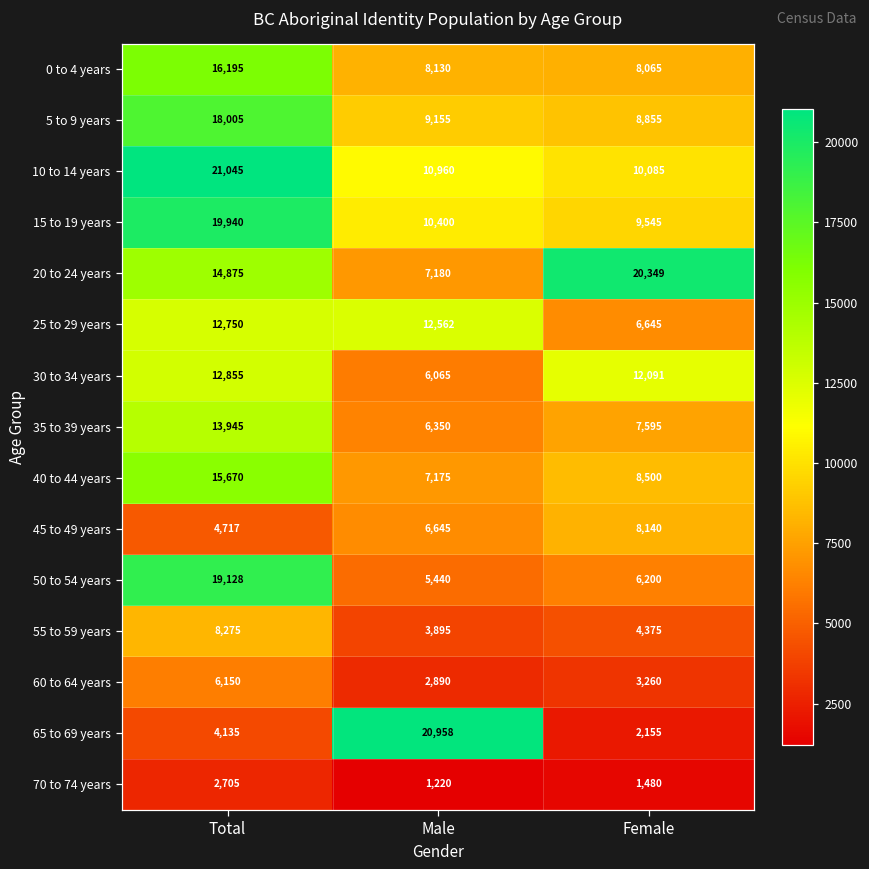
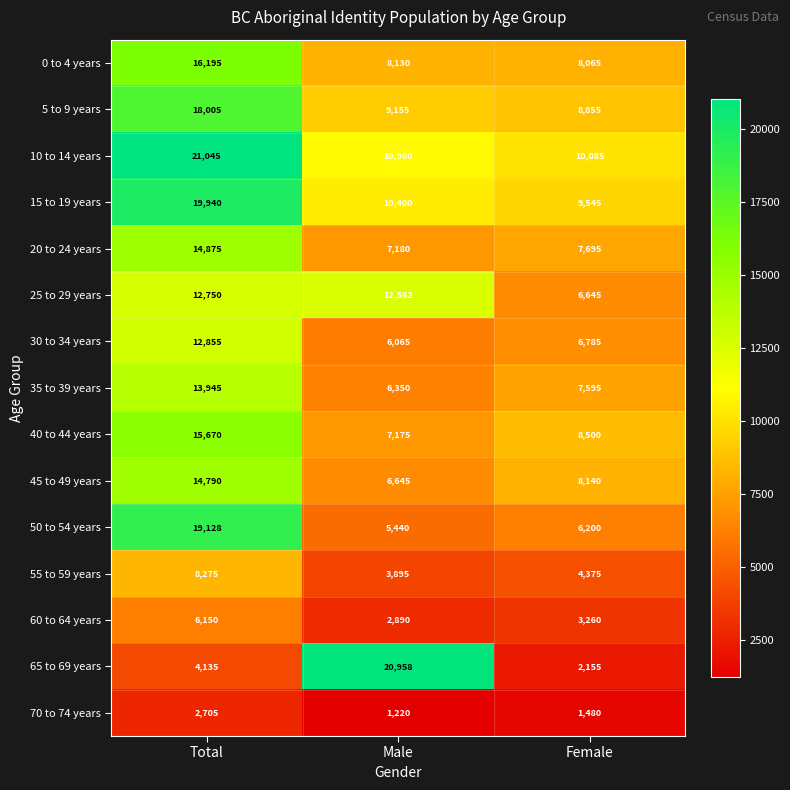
  {
    "0 to 4 years": {
      "Total": "16,195",
      "Male": "8,130",
      "Female": "8,065"
    },
    "5 to 9 years": {
      "Total": "18,005",
      "Male": "9,155",
      "Female": "8,855"
    },
    "10 to 14 years": {
      "Total": "21,045",
      "Male": "10,960",
      "Female": "10,085"
    },
    "15 to 19 years": {
      "Total": "19,940",
      "Male": "10,400",
      "Female": "9,545"
    },
    "20 to 24 years": {
      "Total": "14,875",
      "Male": "7,180",
-     "Female": "20,349"
+     "Female": "7,695"
    },
    "25 to 29 years": {
      "Total": "12,750",
      "Male": "12,562",
      "Female": "6,645"
    },
    "30 to 34 years": {
      "Total": "12,855",
      "Male": "6,065",
-     "Female": "12,091"
+     "Female": "6,785"
    },
    "35 to 39 years": {
      "Total": "13,945",
      "Male": "6,350",
      "Female": "7,595"
    },
    "40 to 44 years": {
      "Total": "15,670",
      "Male": "7,175",
      "Female": "8,500"
    },
    "45 to 49 years": {
-     "Total": "4,717",
+     "Total": "14,790",
      "Male": "6,645",
      "Female": "8,140"
    },
    "50 to 54 years": {
      "Total": "19,128",
      "Male": "5,440",
      "Female": "6,200"
    },
    "55 to 59 years": {
      "Total": "8,275",
      "Male": "3,895",
      "Female": "4,375"
    },
    "60 to 64 years": {
      "Total": "6,150",
      "Male": "2,890",
      "Female": "3,260"
    },
    "65 to 69 years": {
      "Total": "4,135",
      "Male": "20,958",
      "Female": "2,155"
    },
    "70 to 74 years": {
      "Total": "2,705",
      "Male": "1,220",
      "Female": "1,480"
    }
  }
